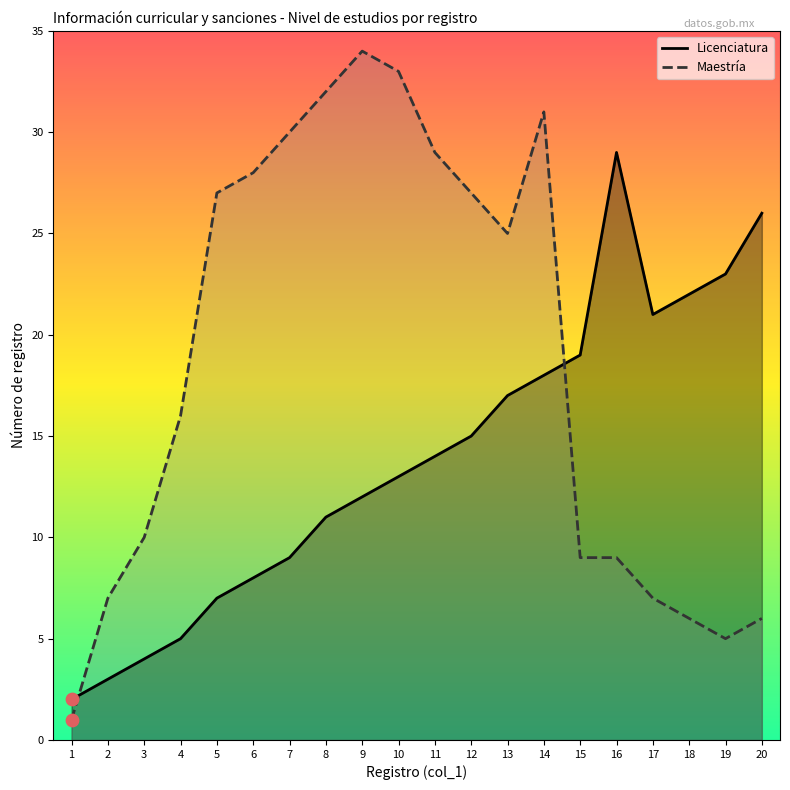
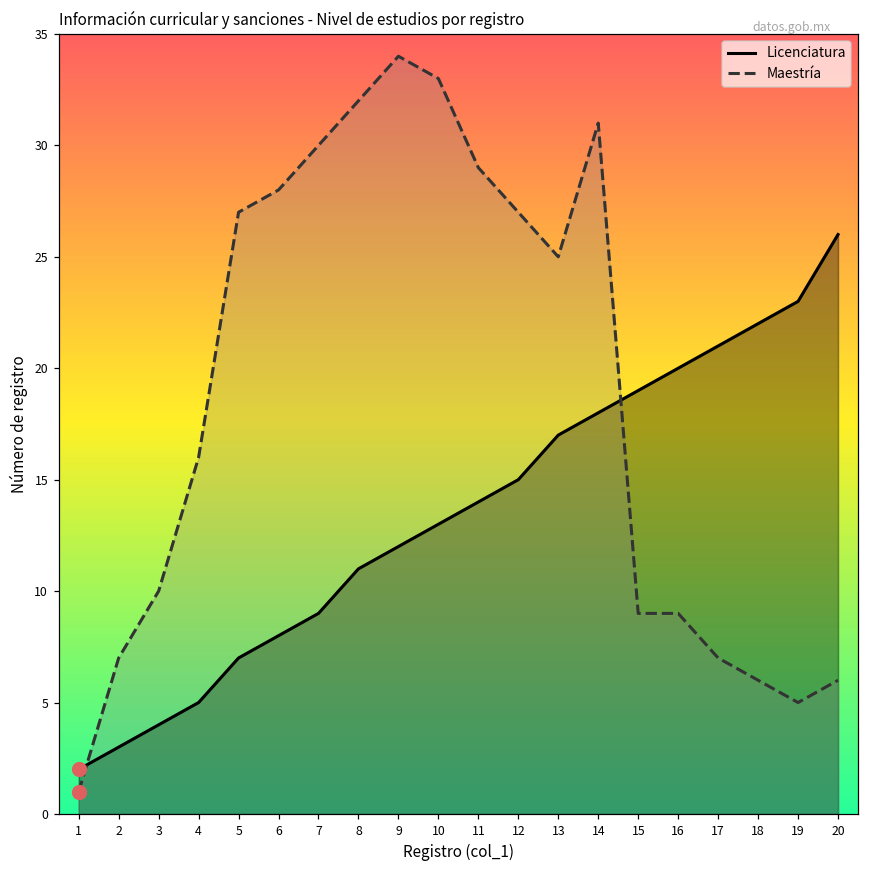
  {
    "Licenciatura": {
      "2": 3,
      "3": 4,
      "4": 5,
      "5": 7,
      "6": 8,
      "7": 9,
      "8": 11,
      "9": 12,
      "10": 13,
      "11": 14,
      "12": 15,
      "13": 17,
      "14": 18,
      "15": 19,
-     "16": 29,
+     "16": 20,
      "17": 21,
      "18": 22,
      "19": 23,
      "20": 26
    },
    "Maestría": {
      "2": 7,
      "3": 10,
      "4": 16,
      "5": 27,
      "6": 28,
      "7": 30,
      "8": 32,
      "9": 34,
      "10": 33,
      "11": 29,
      "12": 27,
      "13": 25,
      "14": 31,
      "15": 9,
      "16": 9,
      "17": 7,
      "18": 6,
      "19": 5,
      "20": 6
    }
  }
